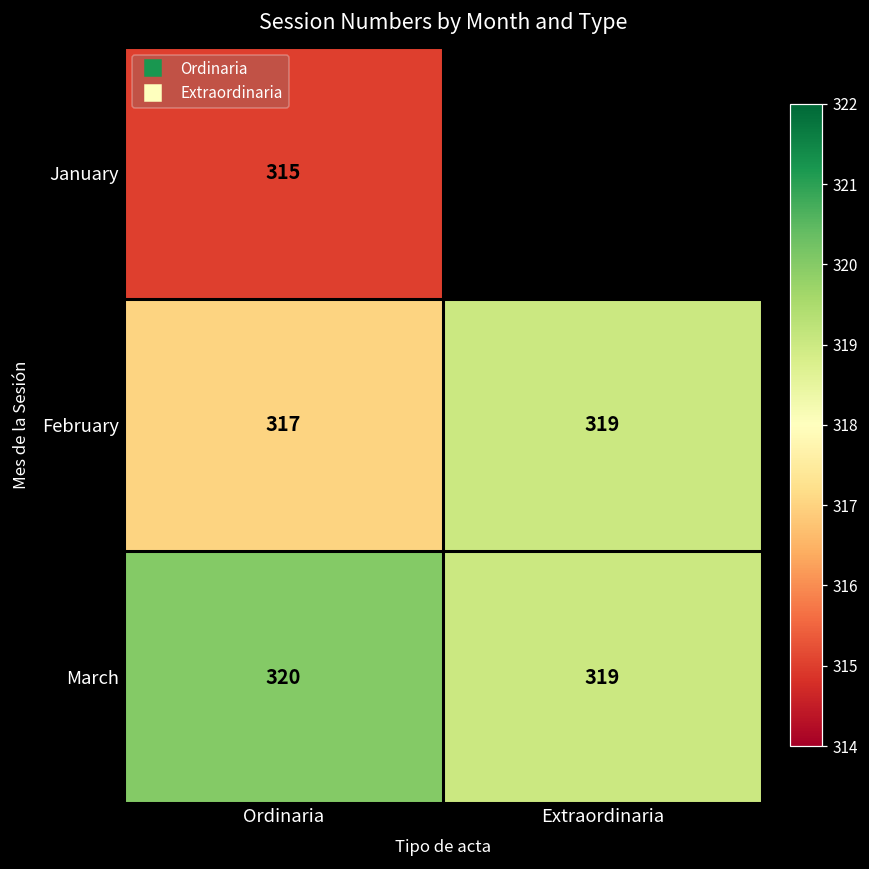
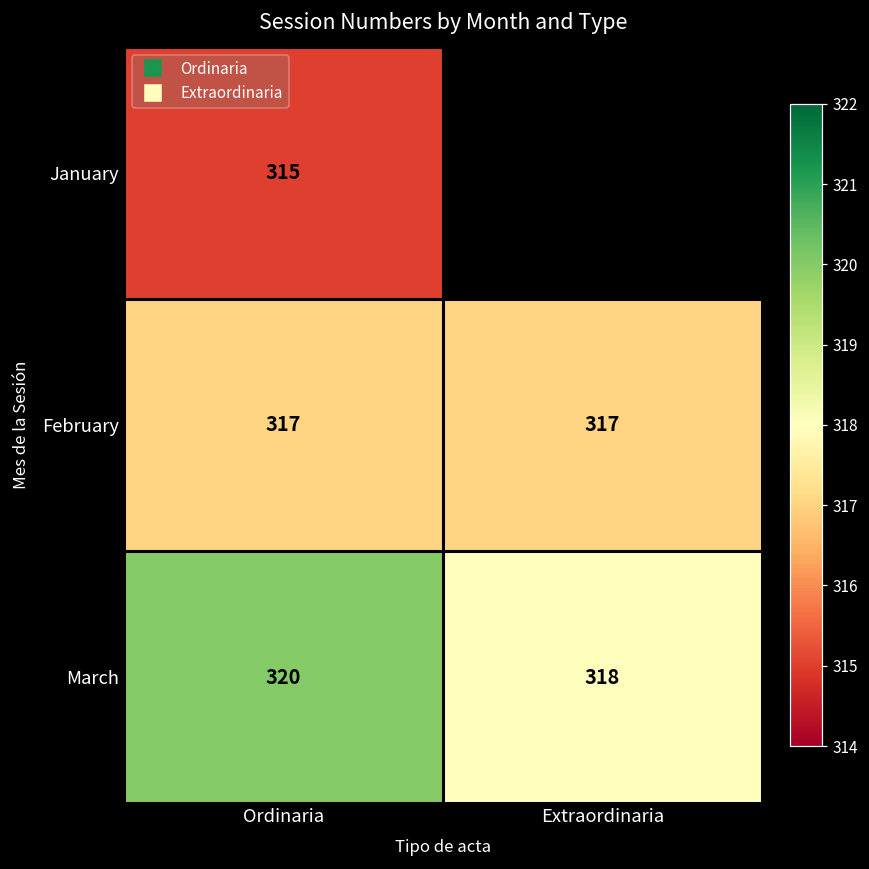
  {
    "January": {
      "Ordinaria": 315
    },
    "February": {
      "Ordinaria": 317,
-     "Extraordinaria": 319
+     "Extraordinaria": 317
    },
    "March": {
      "Ordinaria": 320,
-     "Extraordinaria": 319
+     "Extraordinaria": 318
    }
  }
